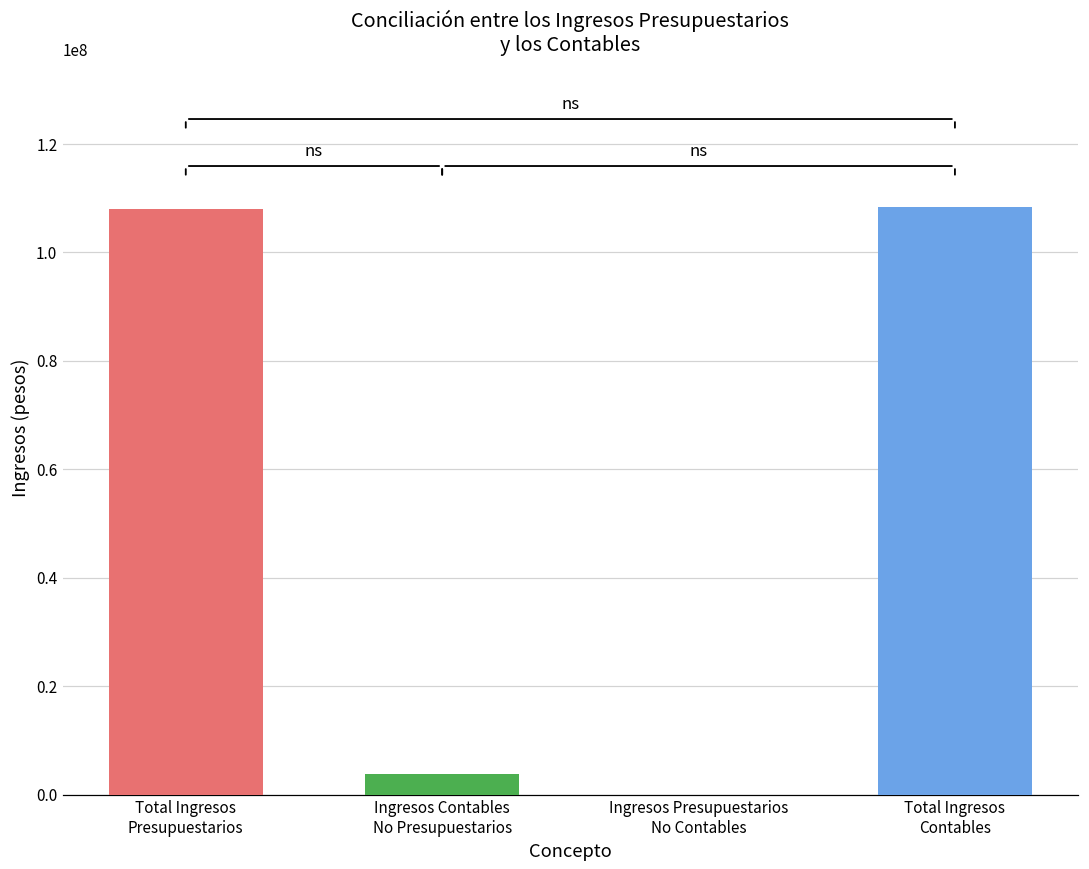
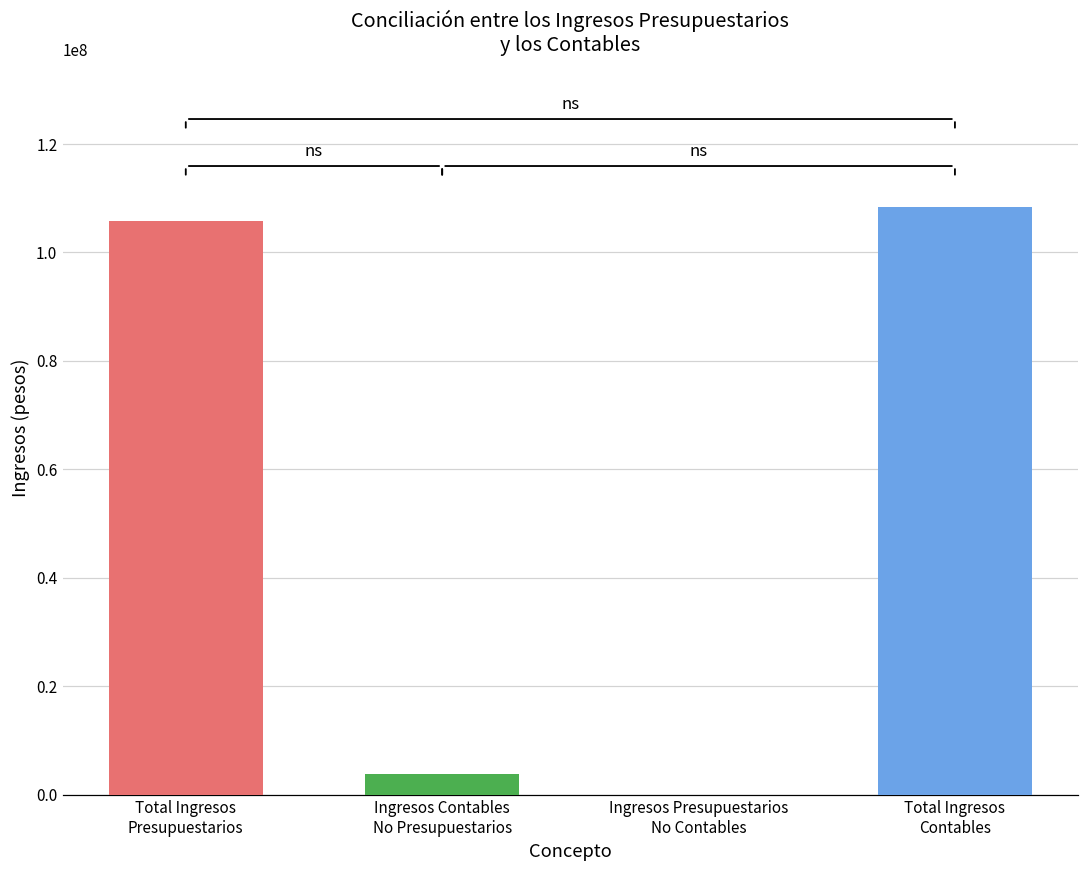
  {
-   "Total Ingresos Presupuestarios": 108000000,
+   "Total Ingresos Presupuestarios": 106000000,
    "Ingresos Contables No Presupuestarios": 4000000,
    "Ingresos Presupuestarios No Contables": 0,
    "Total Ingresos Contables": 108000000
  }
